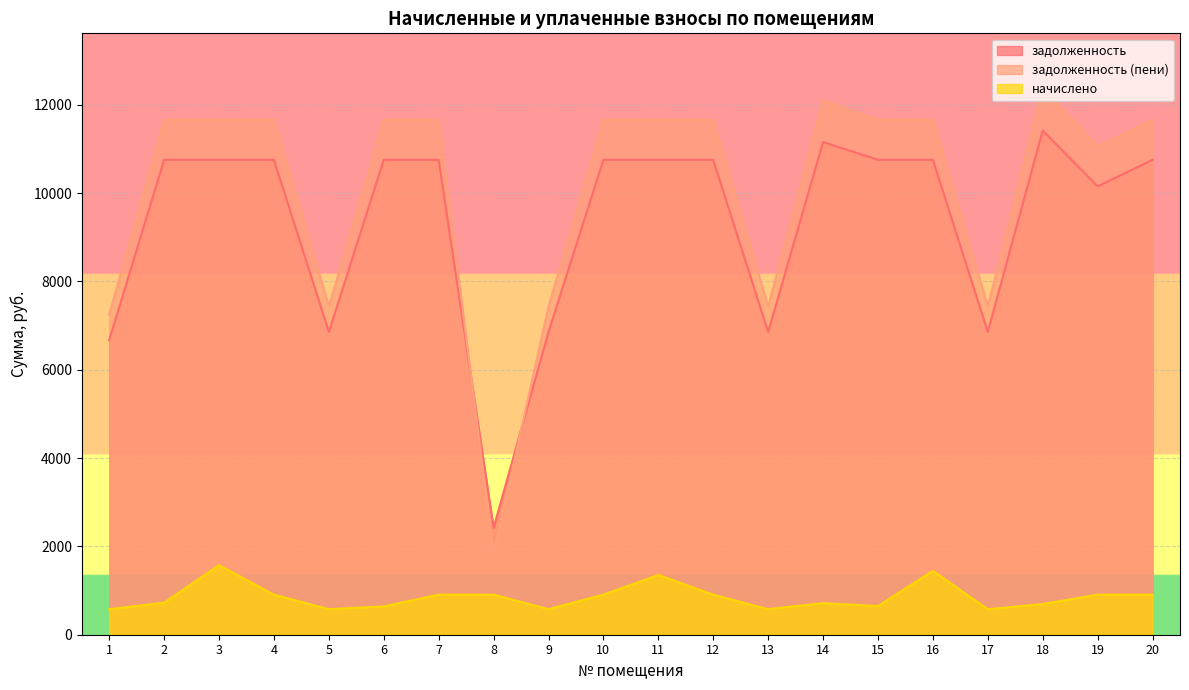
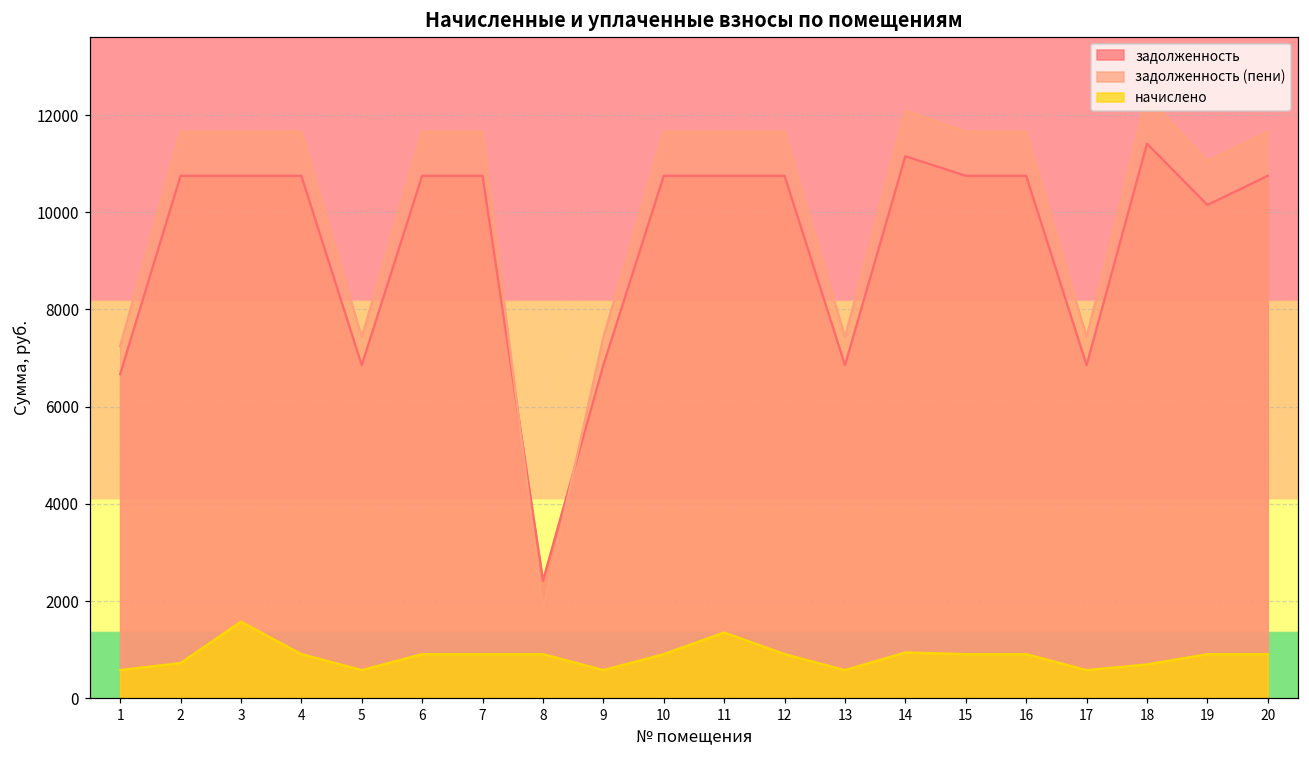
  {
    "начислено": {
      "1": 600,
      "2": 700,
      "3": 1600,
      "4": 900,
      "5": 600,
-     "6": 600,
+     "6": 900,
      "7": 900,
      "8": 900,
      "9": 600,
      "10": 900,
      "11": 1400,
      "12": 900,
      "13": 600,
-     "14": 700,
-     "15": 600,
-     "16": 1400,
+     "14": 900,
+     "15": 900,
+     "16": 900,
      "17": 600,
      "18": 700,
      "19": 900,
      "20": 900
    }
  }
